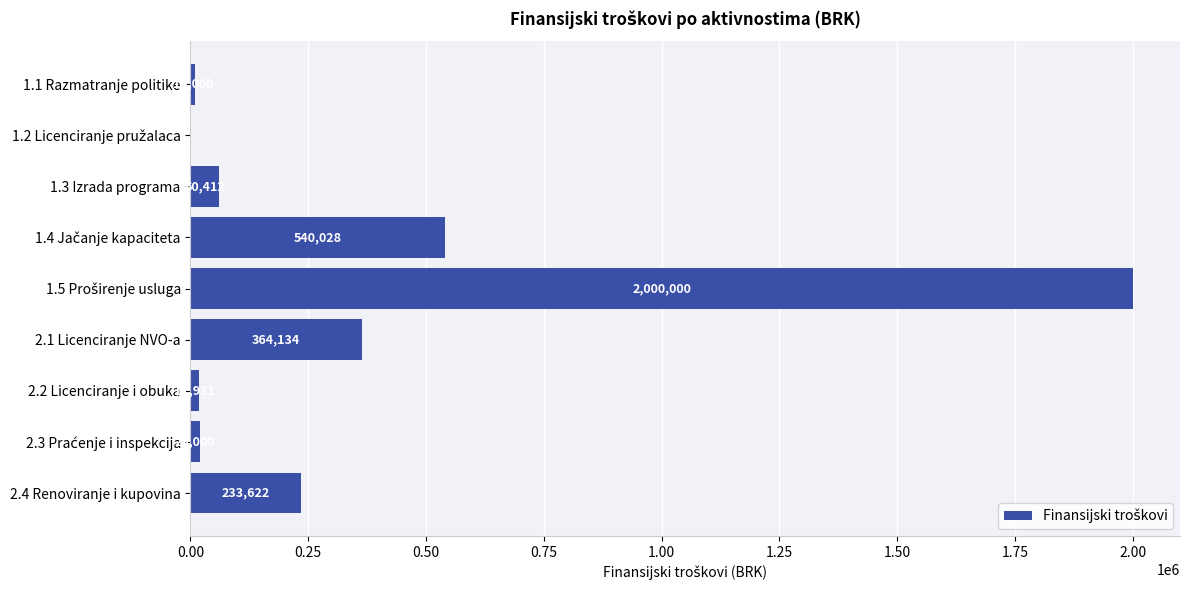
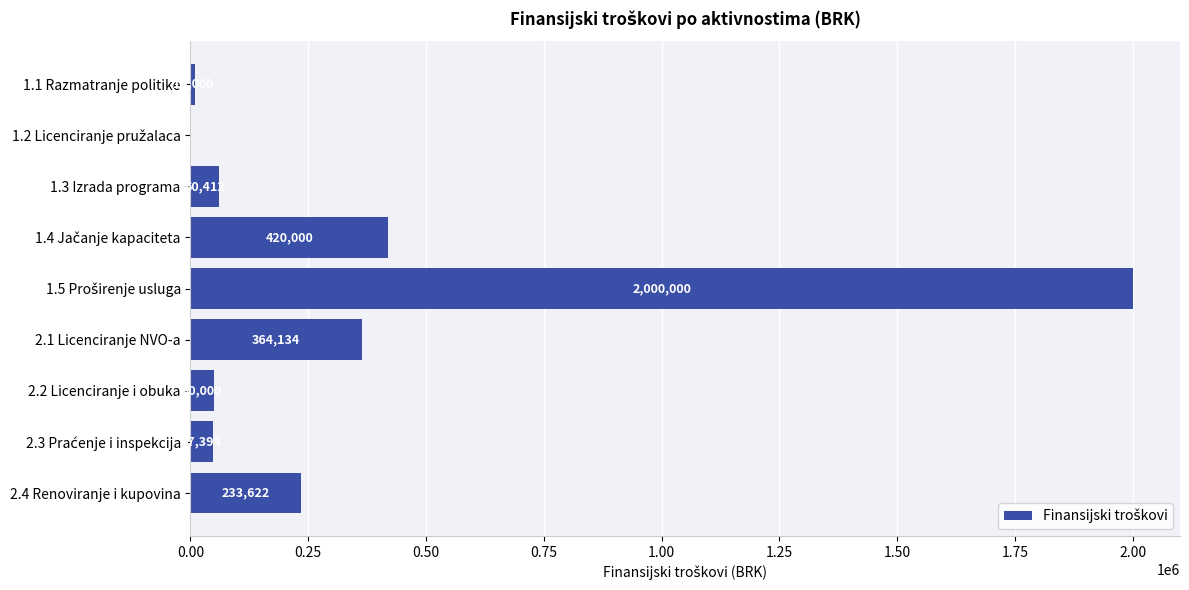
  {
    "1.3 Izrada programa": "60,412",
-   "1.4 Jačanje kapaciteta": "540,028",
+   "1.4 Jačanje kapaciteta": "420,000",
    "1.5 Proširenje usluga": "2,000,000",
    "2.1 Licenciranje NVO-a": "364,134",
-   "2.2 Licenciranje i obuka": "20000",
-   "2.3 Praćenje i inspekcija": "20000",
+   "2.2 Licenciranje i obuka": "50000",
+   "2.3 Praćenje i inspekcija": "50000",
    "2.4 Renoviranje i kupovina": "233,622"
  }
